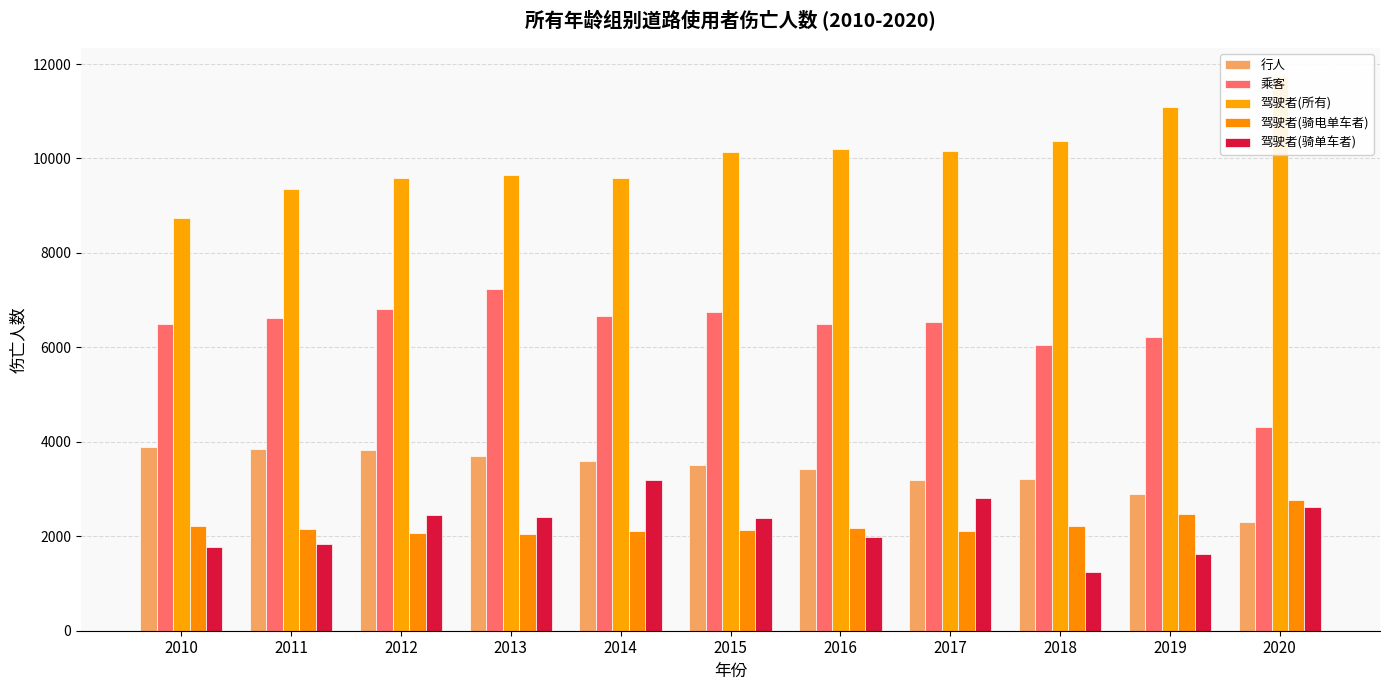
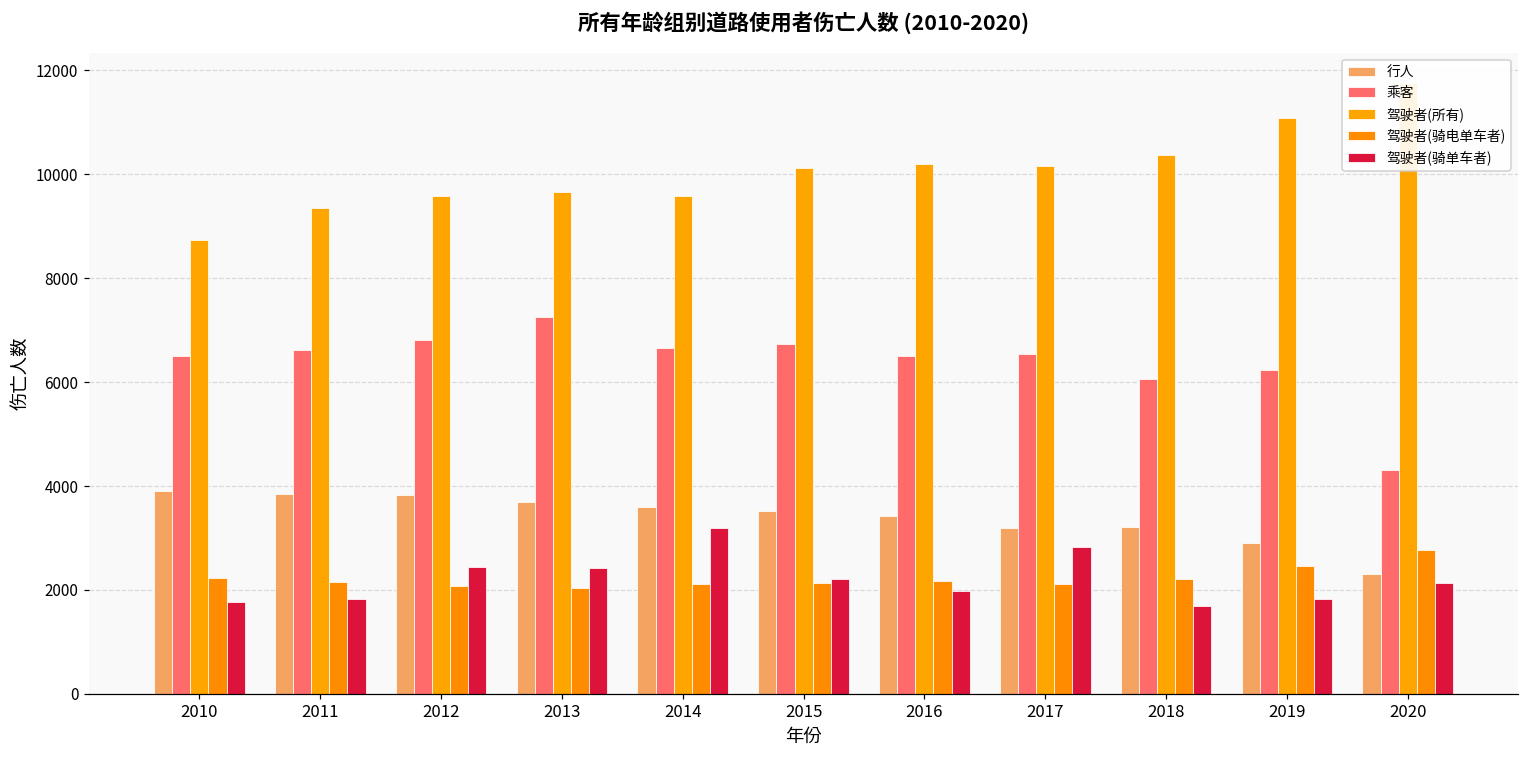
  {
    "驾驶者(骑单车者)": {
      "2010": 1800,
      "2011": 1800,
      "2012": 2400,
      "2013": 2400,
      "2014": 3200,
-     "2015": 2400,
+     "2015": 2200,
      "2016": 2000,
      "2017": 2800,
-     "2018": 1200,
-     "2019": 1600,
-     "2020": 2600
+     "2018": 1700,
+     "2019": 1800,
+     "2020": 2100
    }
  }
